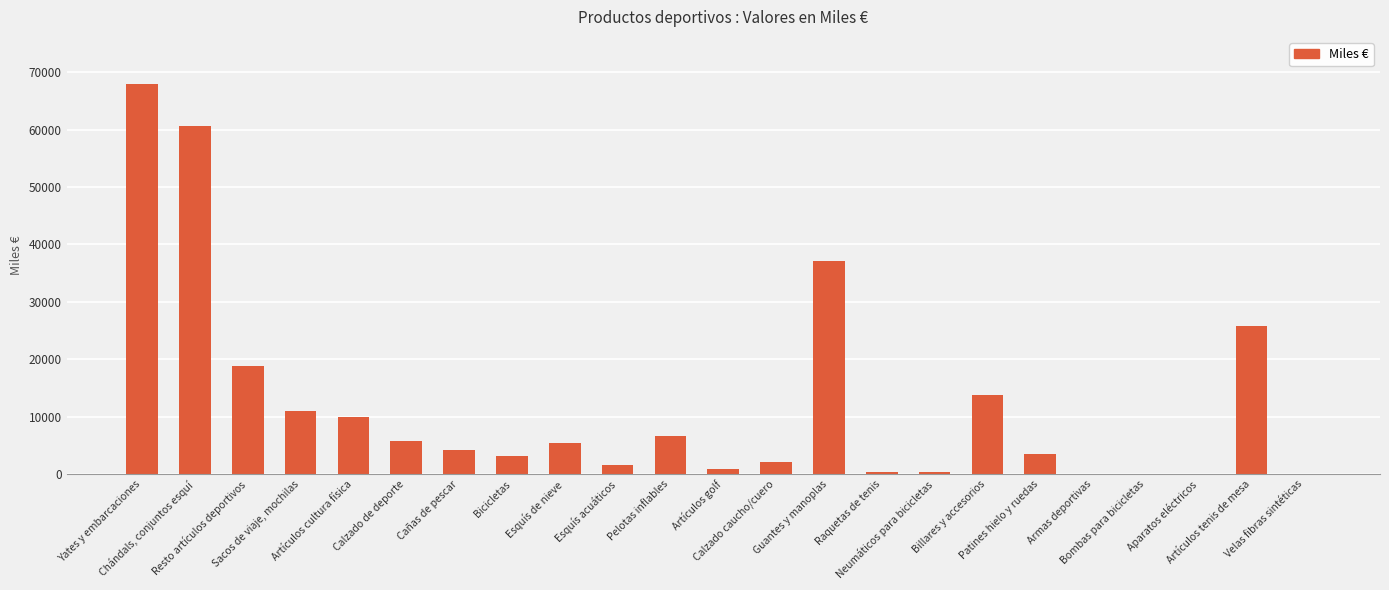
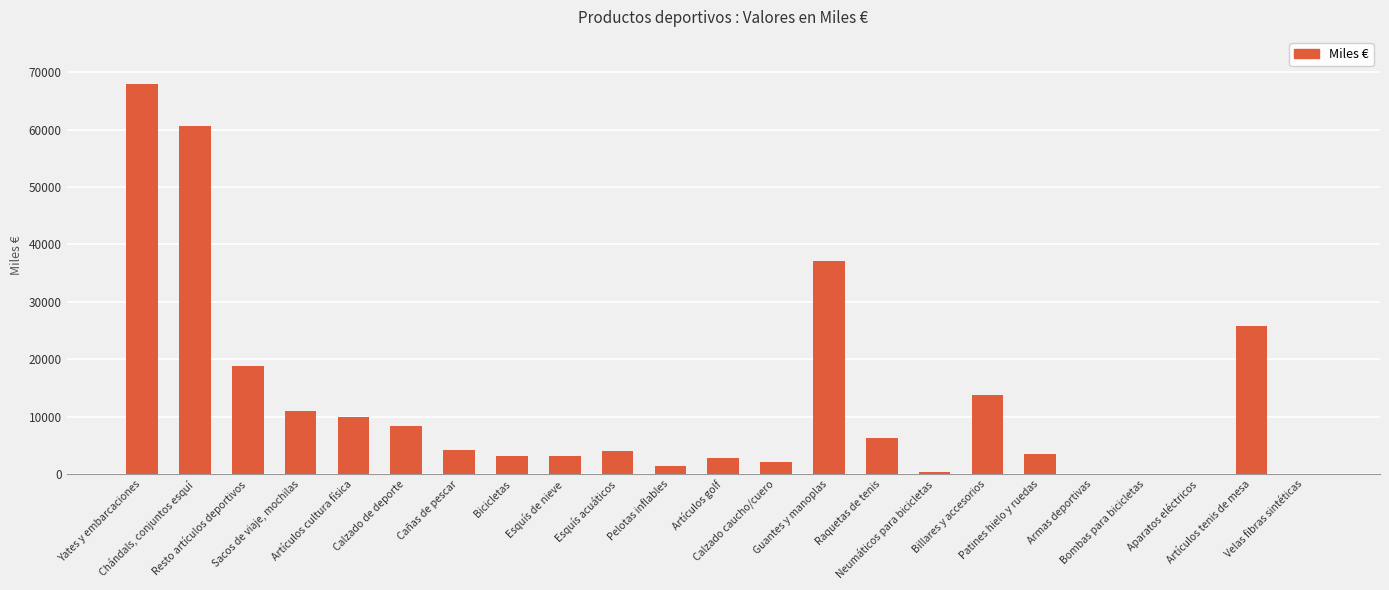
  {
    "Yates y embarcaciones": 68000,
    "Chándals, conjuntos esquí": 61000,
    "Resto artículos deportivos": 19000,
    "Sacos de viaje, mochilas": 11000,
    "Artículos cultura física": 10000,
-   "Calzado de deporte": 6000,
+   "Calzado de deporte": 8000,
    "Cañas de pescar": 4000,
    "Bicicletas": 3000,
-   "Esquís de nieve": 5000,
-   "Esquís acuáticos": 2000,
-   "Pelotas inflables": 7000,
-   "Artículos golf": 1000,
+   "Esquís de nieve": 3000,
+   "Esquís acuáticos": 4000,
+   "Pelotas inflables": 1000,
+   "Artículos golf": 3000,
    "Calzado caucho/cuero": 2000,
    "Guantes y manoplas": 37000,
-   "Raquetas de tenis": 0,
+   "Raquetas de tenis": 6000,
    "Billares y accesorios": 14000,
    "Patines hielo y ruedas": 4000,
    "Artículos tenis de mesa": 26000,
    "Velas fibras sintéticas": 0
  }
